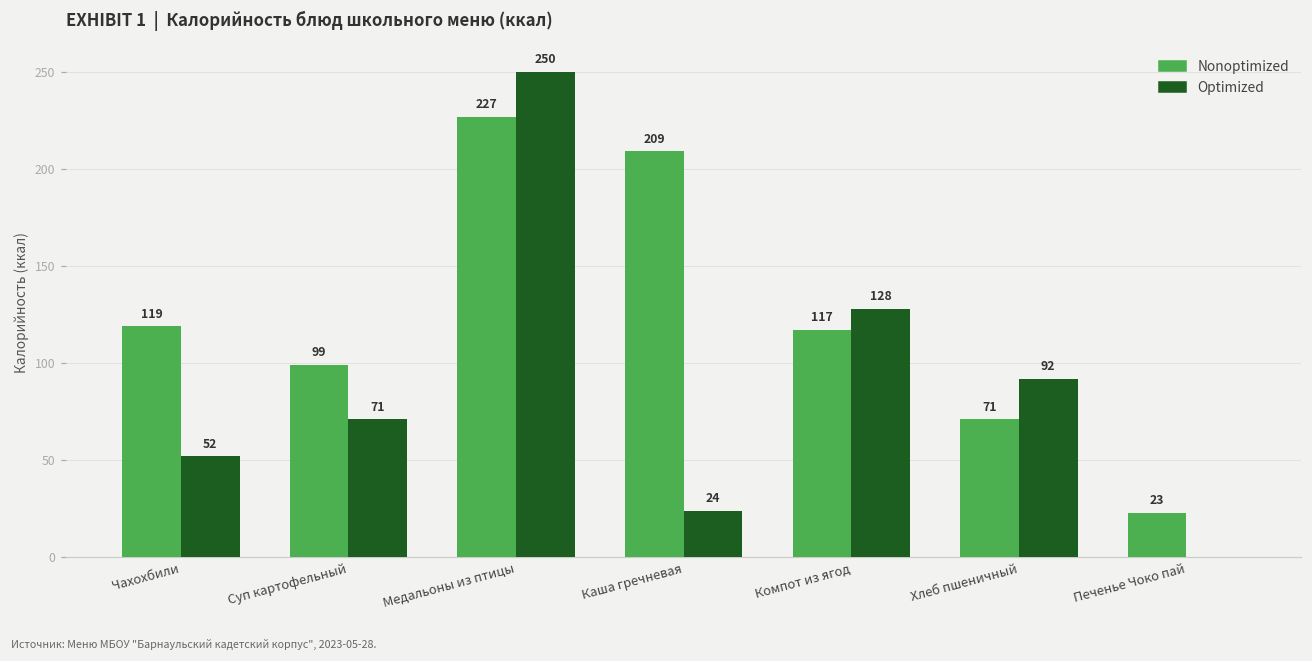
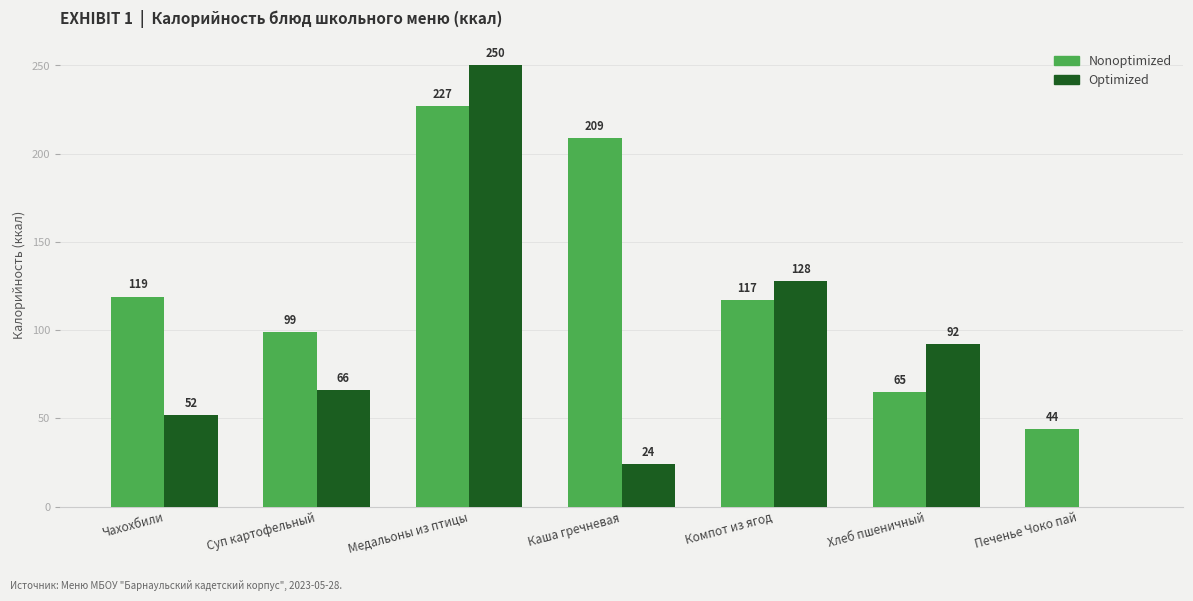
  {
    "Nonoptimized": {
      "Чахохбили": 119,
      "Суп картофельный": 99,
      "Медальоны из птицы": 227,
      "Каша гречневая": 209,
      "Компот из ягод": 117,
-     "Хлеб пшеничный": 71,
-     "Печенье Чоко пай": 23
+     "Хлеб пшеничный": 65,
+     "Печенье Чоко пай": 44
    },
    "Optimized": {
      "Чахохбили": 52,
-     "Суп картофельный": 71,
+     "Суп картофельный": 66,
      "Медальоны из птицы": 250,
      "Каша гречневая": 24,
      "Компот из ягод": 128,
      "Хлеб пшеничный": 92
    }
  }
